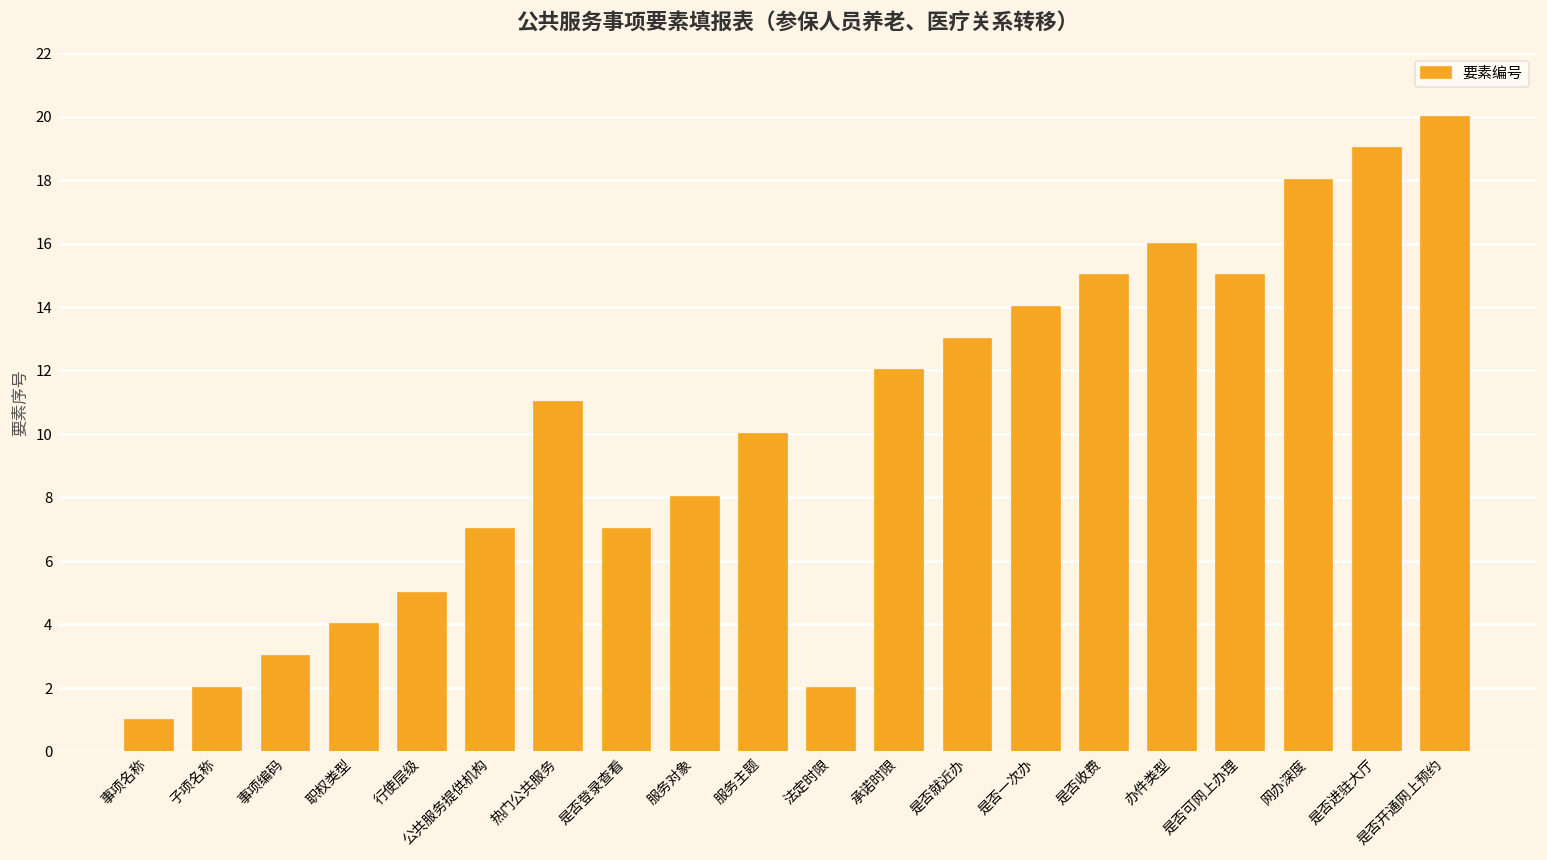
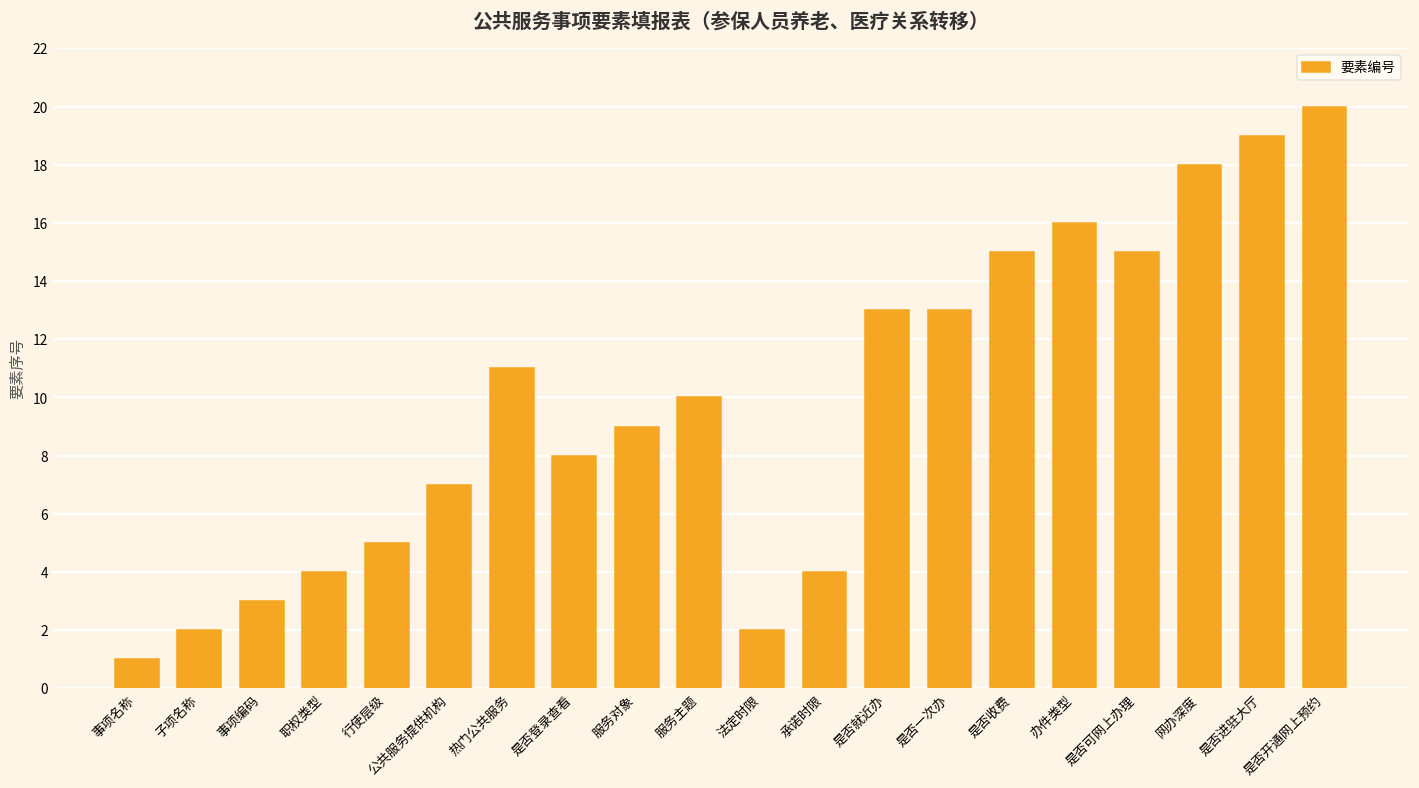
  {
    "事项名称": 1,
    "子项名称": 2,
    "事项编码": 3,
    "职权类型": 4,
    "行使层级": 5,
    "公共服务提供机构": 7,
    "热门公共服务": 11,
-   "是否登录查看": 7,
-   "服务对象": 8,
+   "是否登录查看": 8,
+   "服务对象": 9,
    "服务主题": 10,
    "法定时限": 2,
-   "承诺时限": 12,
+   "承诺时限": 4,
    "是否就近办": 13,
-   "是否一次办": 14,
+   "是否一次办": 13,
    "是否收费": 15,
    "办件类型": 16,
    "是否可网上办理": 15,
    "网办深度": 18,
    "是否进驻大厅": 19,
    "是否开通网上预约": 20
  }
